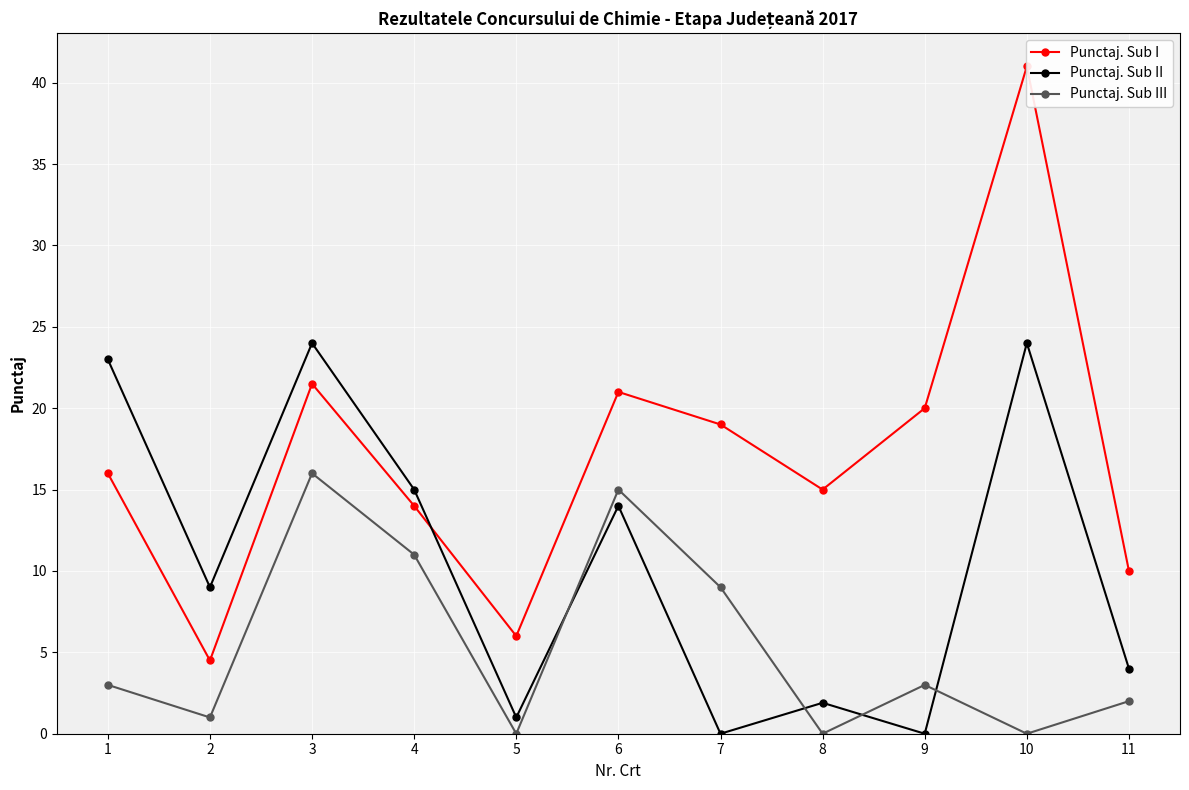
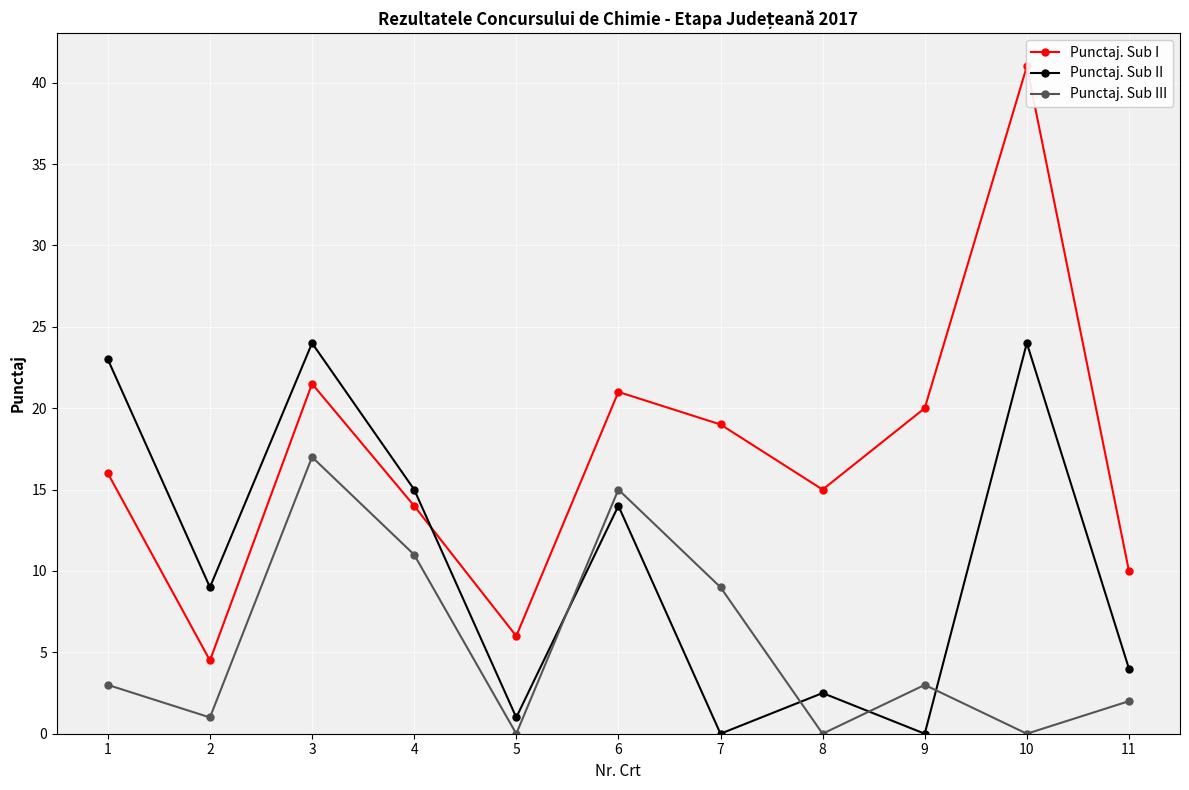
  {
    "Punctaj. Sub I": {
      "1": 16.0,
      "2": 4.5,
      "3": 21.5,
      "4": 14.0,
      "5": 6.0,
      "6": 21.0,
      "7": 19.0,
      "8": 15.0,
      "9": 20.0,
      "11": 10.0
    },
    "Punctaj. Sub II": {
      "1": 23.0,
      "2": 9.0,
      "3": 24.0,
      "4": 15.0,
      "5": 1.0,
      "6": 14.0,
      "7": 0.0,
-     "8": 1.9,
+     "8": 2.5,
      "9": 0.0,
      "10": 24.0,
      "11": 4.0
    },
    "Punctaj. Sub III": {
      "1": 3,
      "2": 1,
-     "3": 16,
+     "3": 17,
      "4": 11,
      "5": 0,
      "6": 15,
      "7": 9,
      "8": 0,
      "9": 3,
      "10": 0,
      "11": 2
    }
  }
